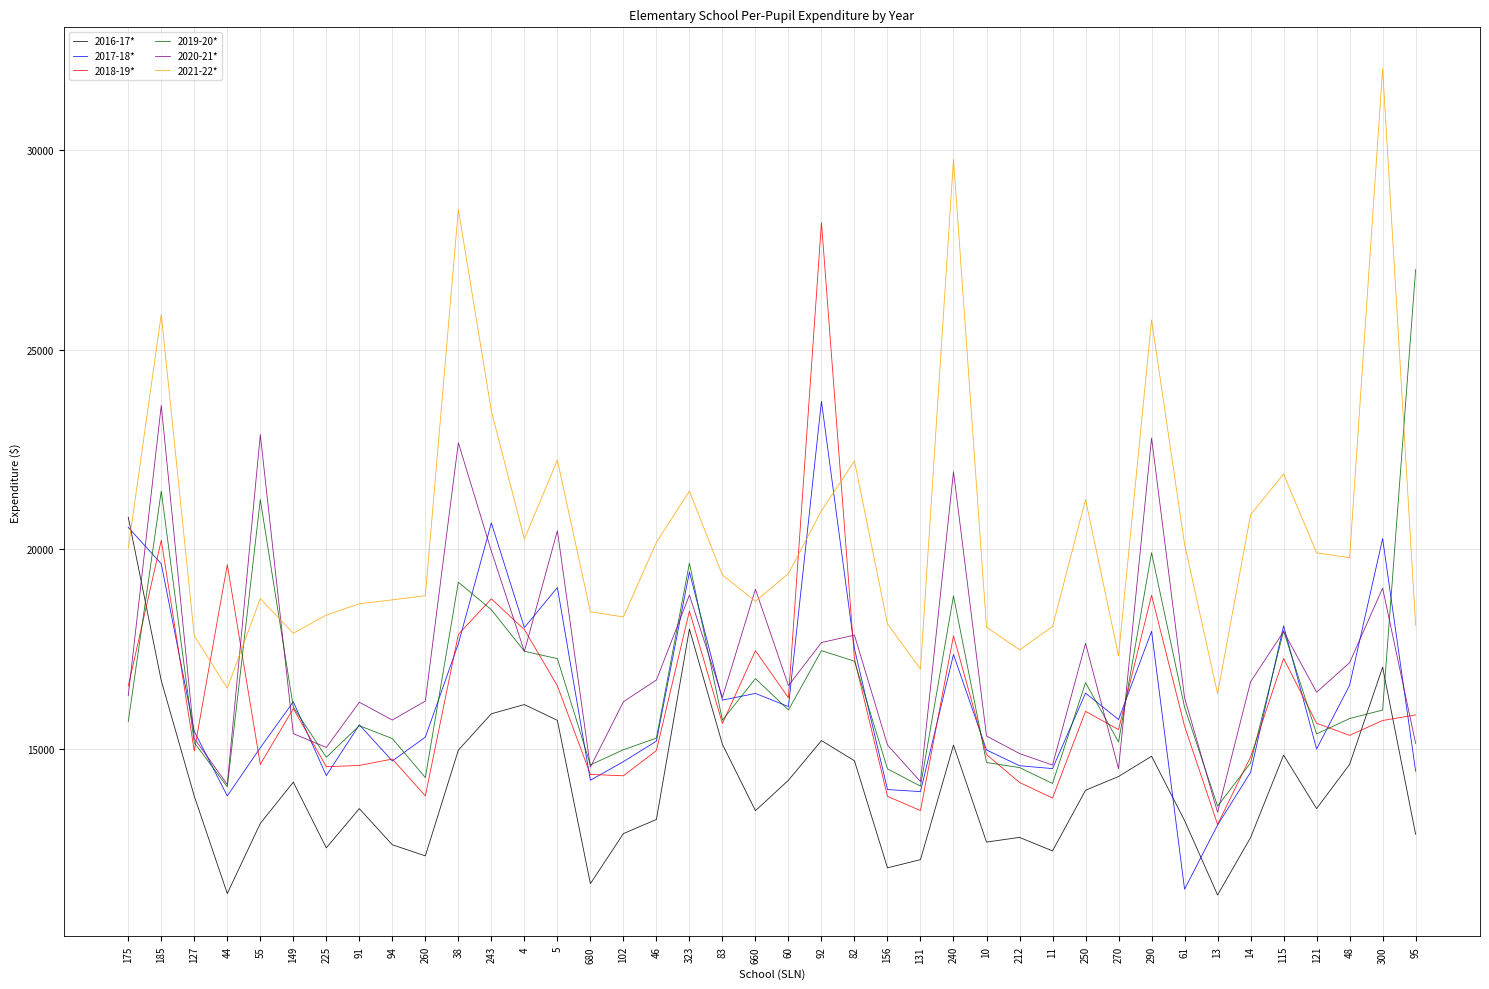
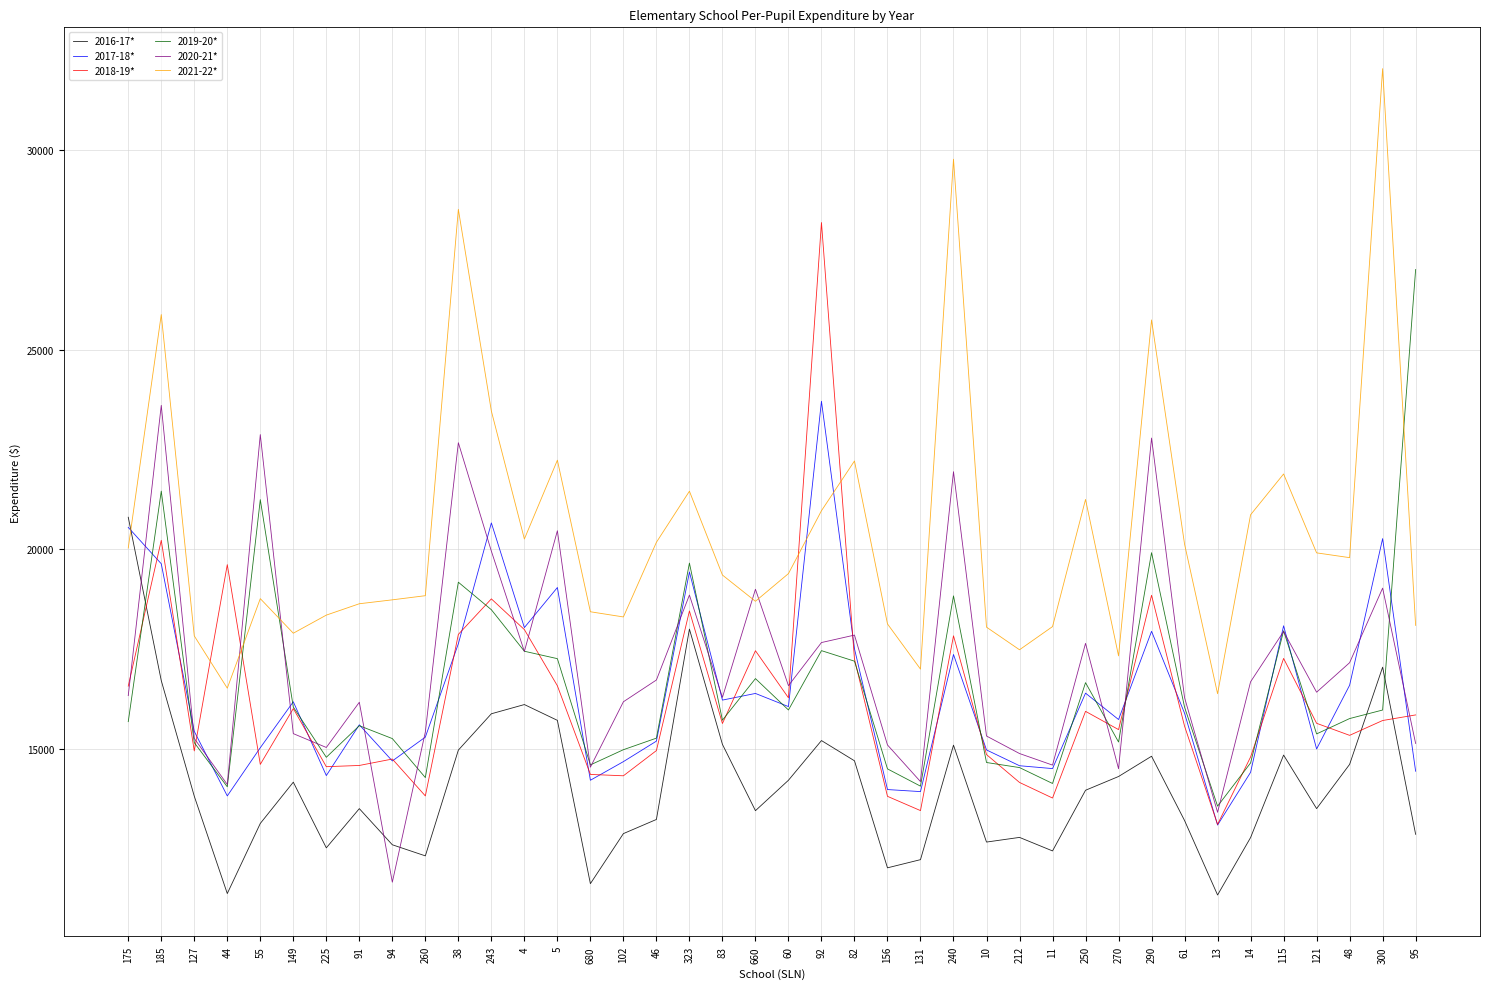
  {
    "2017-18*": {
      "175": 20500,
      "185": 19600,
      "127": 15400,
      "44": 13800,
      "55": 15000,
      "149": 16200,
      "225": 14300,
      "260": 15300,
      "38": 17600,
      "243": 20700,
      "5": 19000,
      "680": 14200,
      "102": 14700,
      "46": 15200,
      "323": 19400,
      "83": 16200,
      "660": 16400,
      "60": 16100,
      "92": 23700,
      "82": 17500,
      "156": 14000,
      "131": 13900,
      "240": 17400,
      "10": 15000,
      "11": 14500,
      "250": 16400,
      "270": 15700,
      "290": 17900,
-     "61": 11500,
+     "61": 15900,
      "14": 14400,
      "115": 18100,
      "121": 15000,
      "48": 16600,
      "300": 20300,
      "95": 14400
    },
    "2020-21*": {
      "175": 16300,
      "185": 23600,
      "127": 15300,
      "55": 22900,
      "149": 15400,
      "225": 15000,
      "91": 16200,
-     "94": 15700,
-     "260": 16200,
+     "94": 11700,
+     "260": 15400,
      "38": 22700,
      "243": 20000,
      "5": 20500,
      "102": 16200,
      "46": 16700,
      "323": 18900,
      "83": 16300,
      "660": 19000,
      "60": 16600,
      "92": 17700,
      "82": 17800,
      "156": 15100,
      "131": 14200,
      "240": 21900,
      "10": 15300,
      "212": 14900,
      "11": 14600,
      "250": 17600,
      "270": 14500,
      "290": 22800,
      "61": 16300,
      "13": 13400,
      "14": 16700,
      "121": 16400,
      "48": 17200,
      "300": 19000,
      "95": 15100
    }
  }
